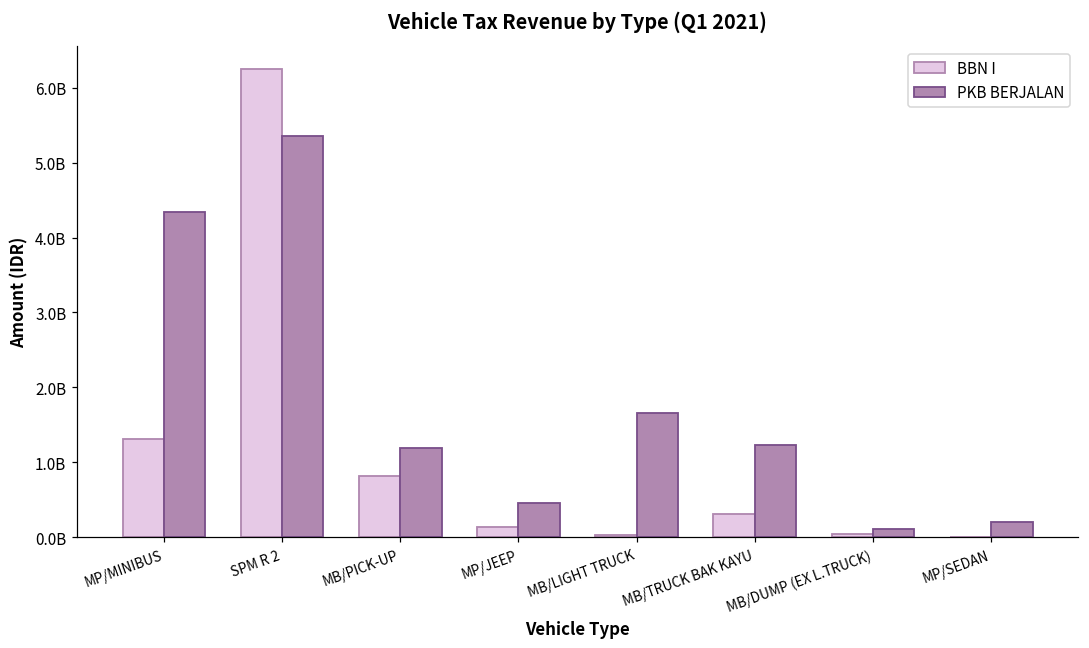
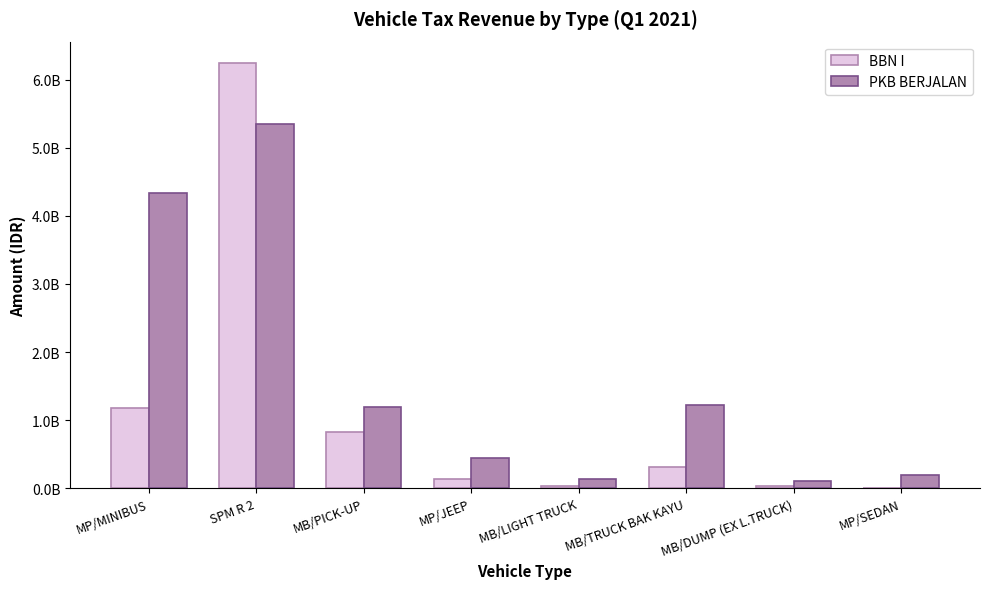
  {
    "BBN I": {
-     "MP/MINIBUS": 1300000000,
+     "MP/MINIBUS": 1200000000,
      "SPM R 2": 6200000000,
      "MB/PICK-UP": 800000000,
      "MP/JEEP": 100000000,
      "MB/TRUCK BAK KAYU": 300000000,
      "MB/DUMP (EX L.TRUCK)": 0,
      "MP/SEDAN": 0
    },
    "PKB BERJALAN": {
      "MP/MINIBUS": 4300000000,
      "SPM R 2": 5300000000,
      "MB/PICK-UP": 1200000000,
      "MP/JEEP": 500000000,
-     "MB/LIGHT TRUCK": 1700000000,
+     "MB/LIGHT TRUCK": 100000000,
      "MB/TRUCK BAK KAYU": 1200000000,
      "MB/DUMP (EX L.TRUCK)": 100000000,
      "MP/SEDAN": 200000000
    }
  }
